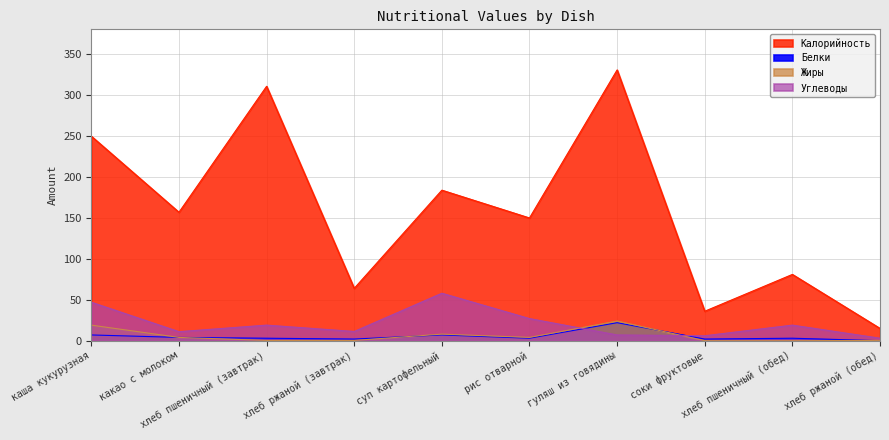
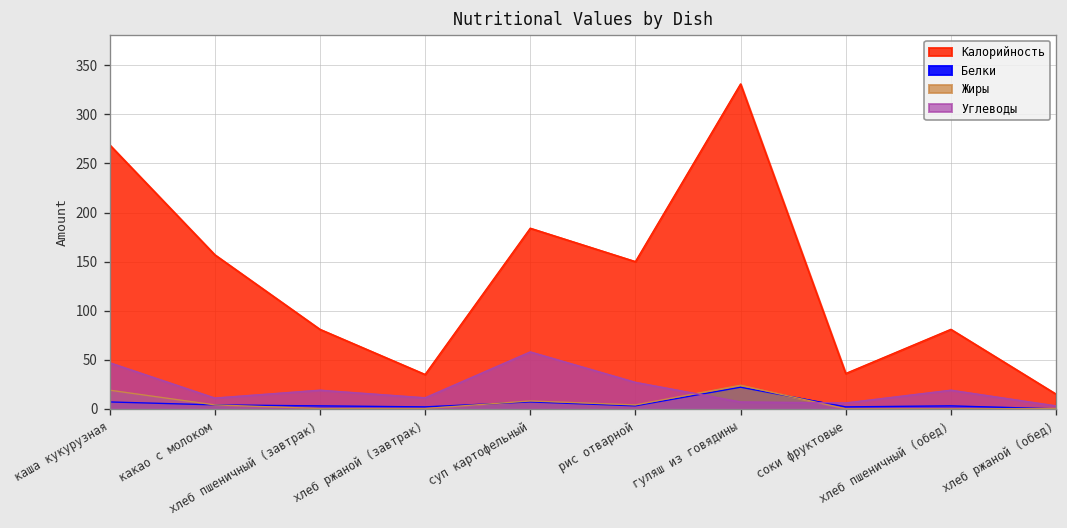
  {
    "Калорийность": {
-     "каша кукурузная": 250,
+     "каша кукурузная": 270,
      "какао с молоком": 160,
-     "хлеб пшеничный (завтрак)": 310,
-     "хлеб ржаной (завтрак)": 60,
+     "хлеб пшеничный (завтрак)": 80,
+     "хлеб ржаной (завтрак)": 40,
      "суп картофельный": 180,
      "рис отварной": 150,
      "гуляш из говядины": 330,
      "соки фруктовые": 40,
      "хлеб пшеничный (обед)": 80,
      "хлеб ржаной (обед)": 20
    },
    "Белки": {
      "каша кукурузная": 10
    },
    "Жиры": {
      "каша кукурузная": 20
    },
    "Углеводы": {
      "каша кукурузная": 50,
      "какао с молоком": 10,
      "хлеб пшеничный (завтрак)": 20,
      "хлеб ржаной (завтрак)": 10,
      "суп картофельный": 60,
      "рис отварной": 30,
      "гуляш из говядины": 10,
      "соки фруктовые": 10,
      "хлеб пшеничный (обед)": 20
    }
  }
